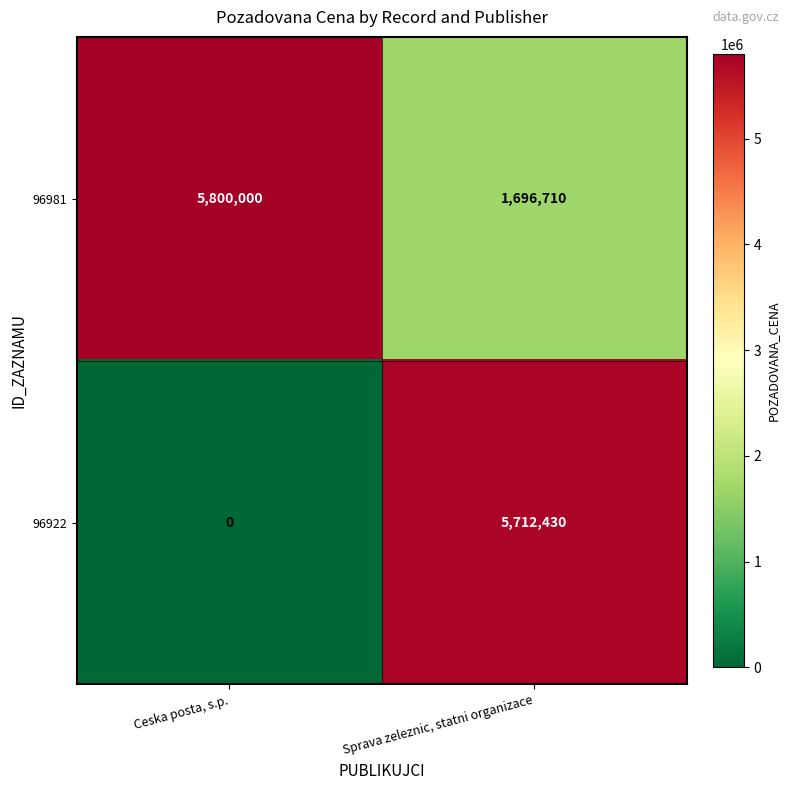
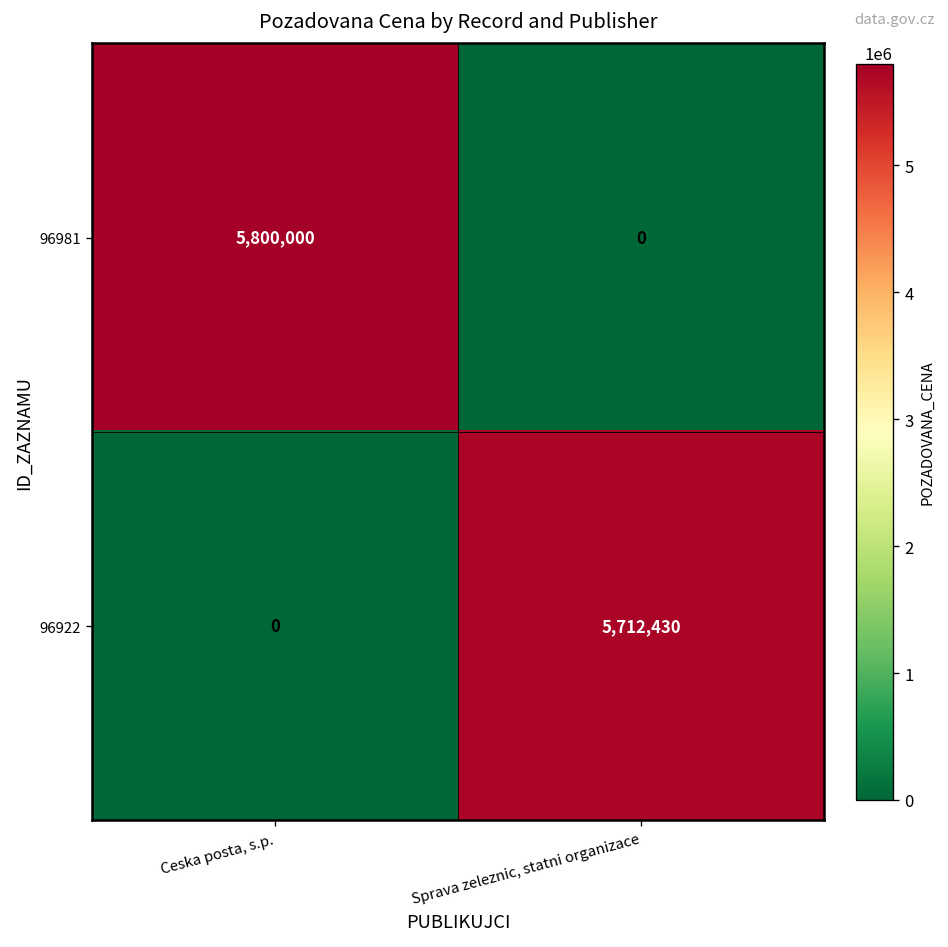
  {
    "96981": {
      "Ceska posta, s.p.": "5,800,000",
-     "Sprava zeleznic, statni organizace": "1,696,710"
+     "Sprava zeleznic, statni organizace": "0"
    },
    "96922": {
      "Ceska posta, s.p.": "0",
      "Sprava zeleznic, statni organizace": "5,712,430"
    }
  }
